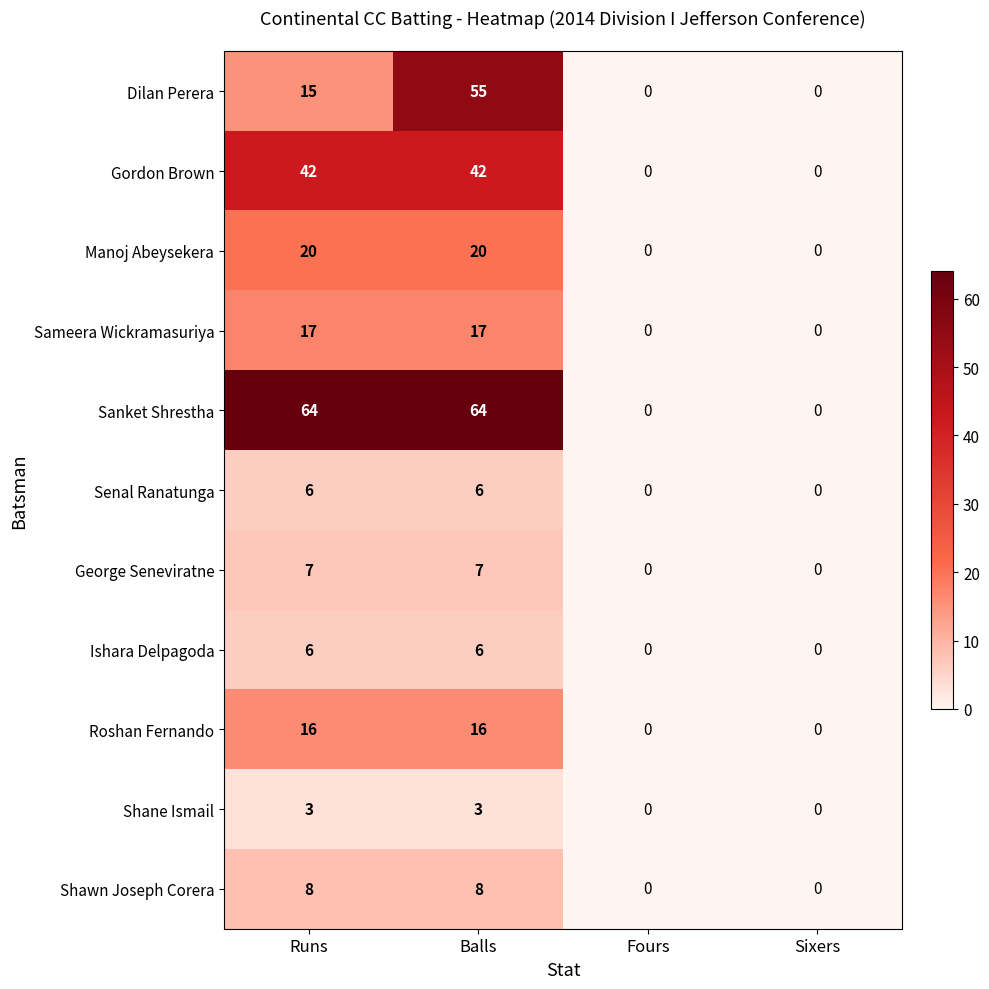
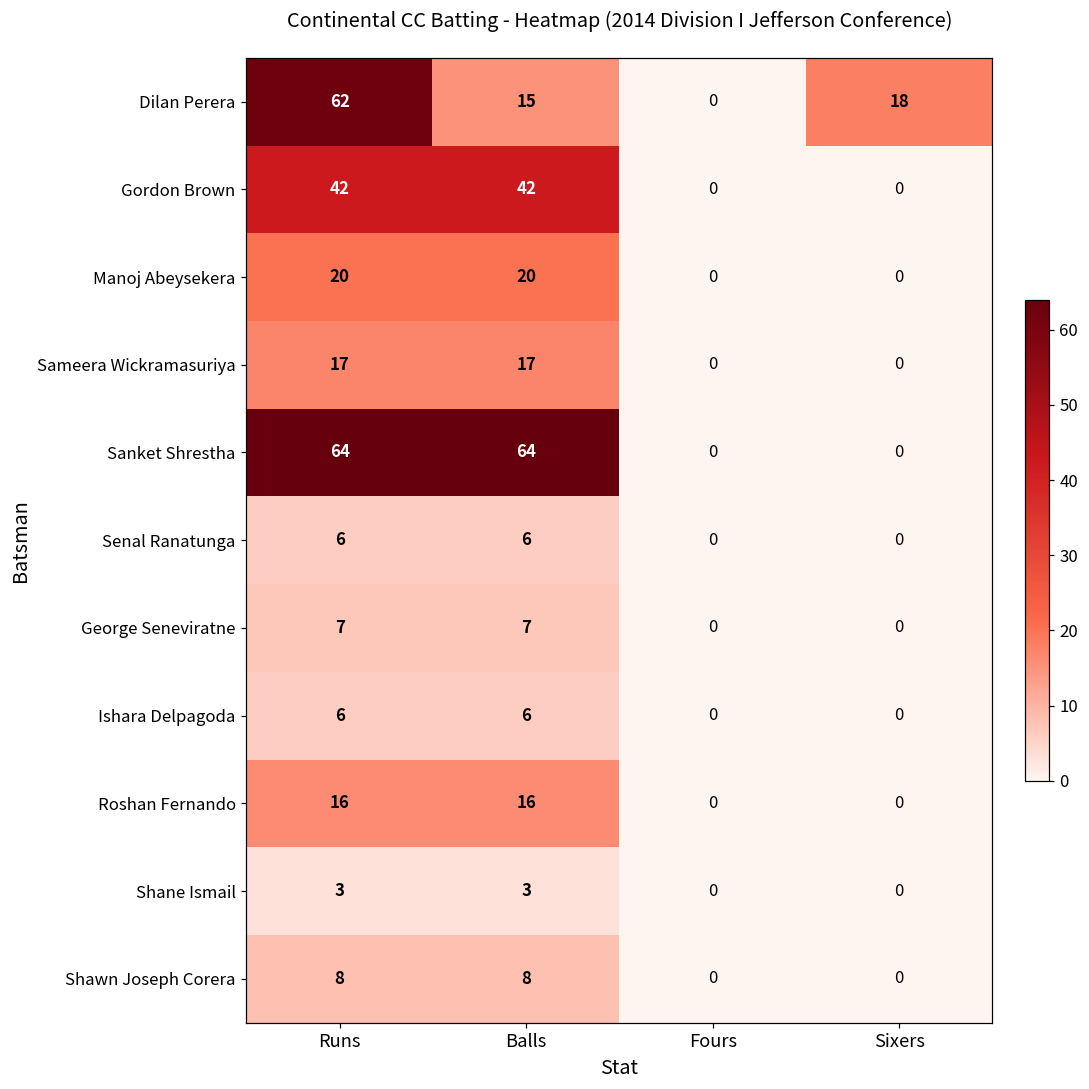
  {
    "Dilan Perera": {
-     "Runs": 15,
-     "Balls": 55,
+     "Runs": 62,
+     "Balls": 15,
      "Fours": 0,
-     "Sixers": 0
+     "Sixers": 18
    },
    "Gordon Brown": {
      "Runs": 42,
      "Balls": 42,
      "Fours": 0,
      "Sixers": 0
    },
    "Manoj Abeysekera": {
      "Runs": 20,
      "Balls": 20,
      "Fours": 0,
      "Sixers": 0
    },
    "Sameera Wickramasuriya": {
      "Runs": 17,
      "Balls": 17,
      "Fours": 0,
      "Sixers": 0
    },
    "Sanket Shrestha": {
      "Runs": 64,
      "Balls": 64,
      "Fours": 0,
      "Sixers": 0
    },
    "Senal Ranatunga": {
      "Runs": 6,
      "Balls": 6,
      "Fours": 0,
      "Sixers": 0
    },
    "George Seneviratne": {
      "Runs": 7,
      "Balls": 7,
      "Fours": 0,
      "Sixers": 0
    },
    "Ishara Delpagoda": {
      "Runs": 6,
      "Balls": 6,
      "Fours": 0,
      "Sixers": 0
    },
    "Roshan Fernando": {
      "Runs": 16,
      "Balls": 16,
      "Fours": 0,
      "Sixers": 0
    },
    "Shane Ismail": {
      "Runs": 3,
      "Balls": 3,
      "Fours": 0,
      "Sixers": 0
    },
    "Shawn Joseph Corera": {
      "Runs": 8,
      "Balls": 8,
      "Fours": 0,
      "Sixers": 0
    }
  }
